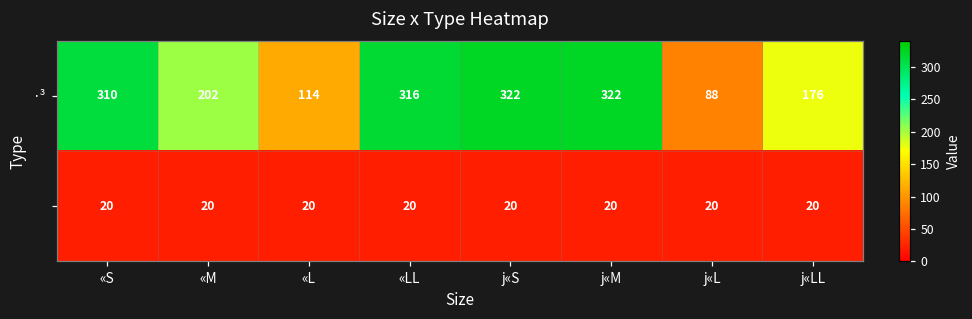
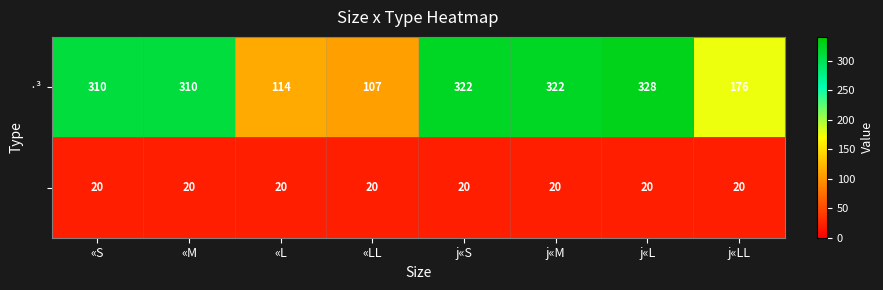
  {
    "·³": {
      "«S": 310,
-     "«M": 202,
+     "«M": 310,
      "«L": 114,
-     "«LL": 316,
+     "«LL": 107,
      "j«S": 322,
      "j«M": 322,
-     "j«L": 88,
+     "j«L": 328,
      "j«LL": 176
    }
  }
